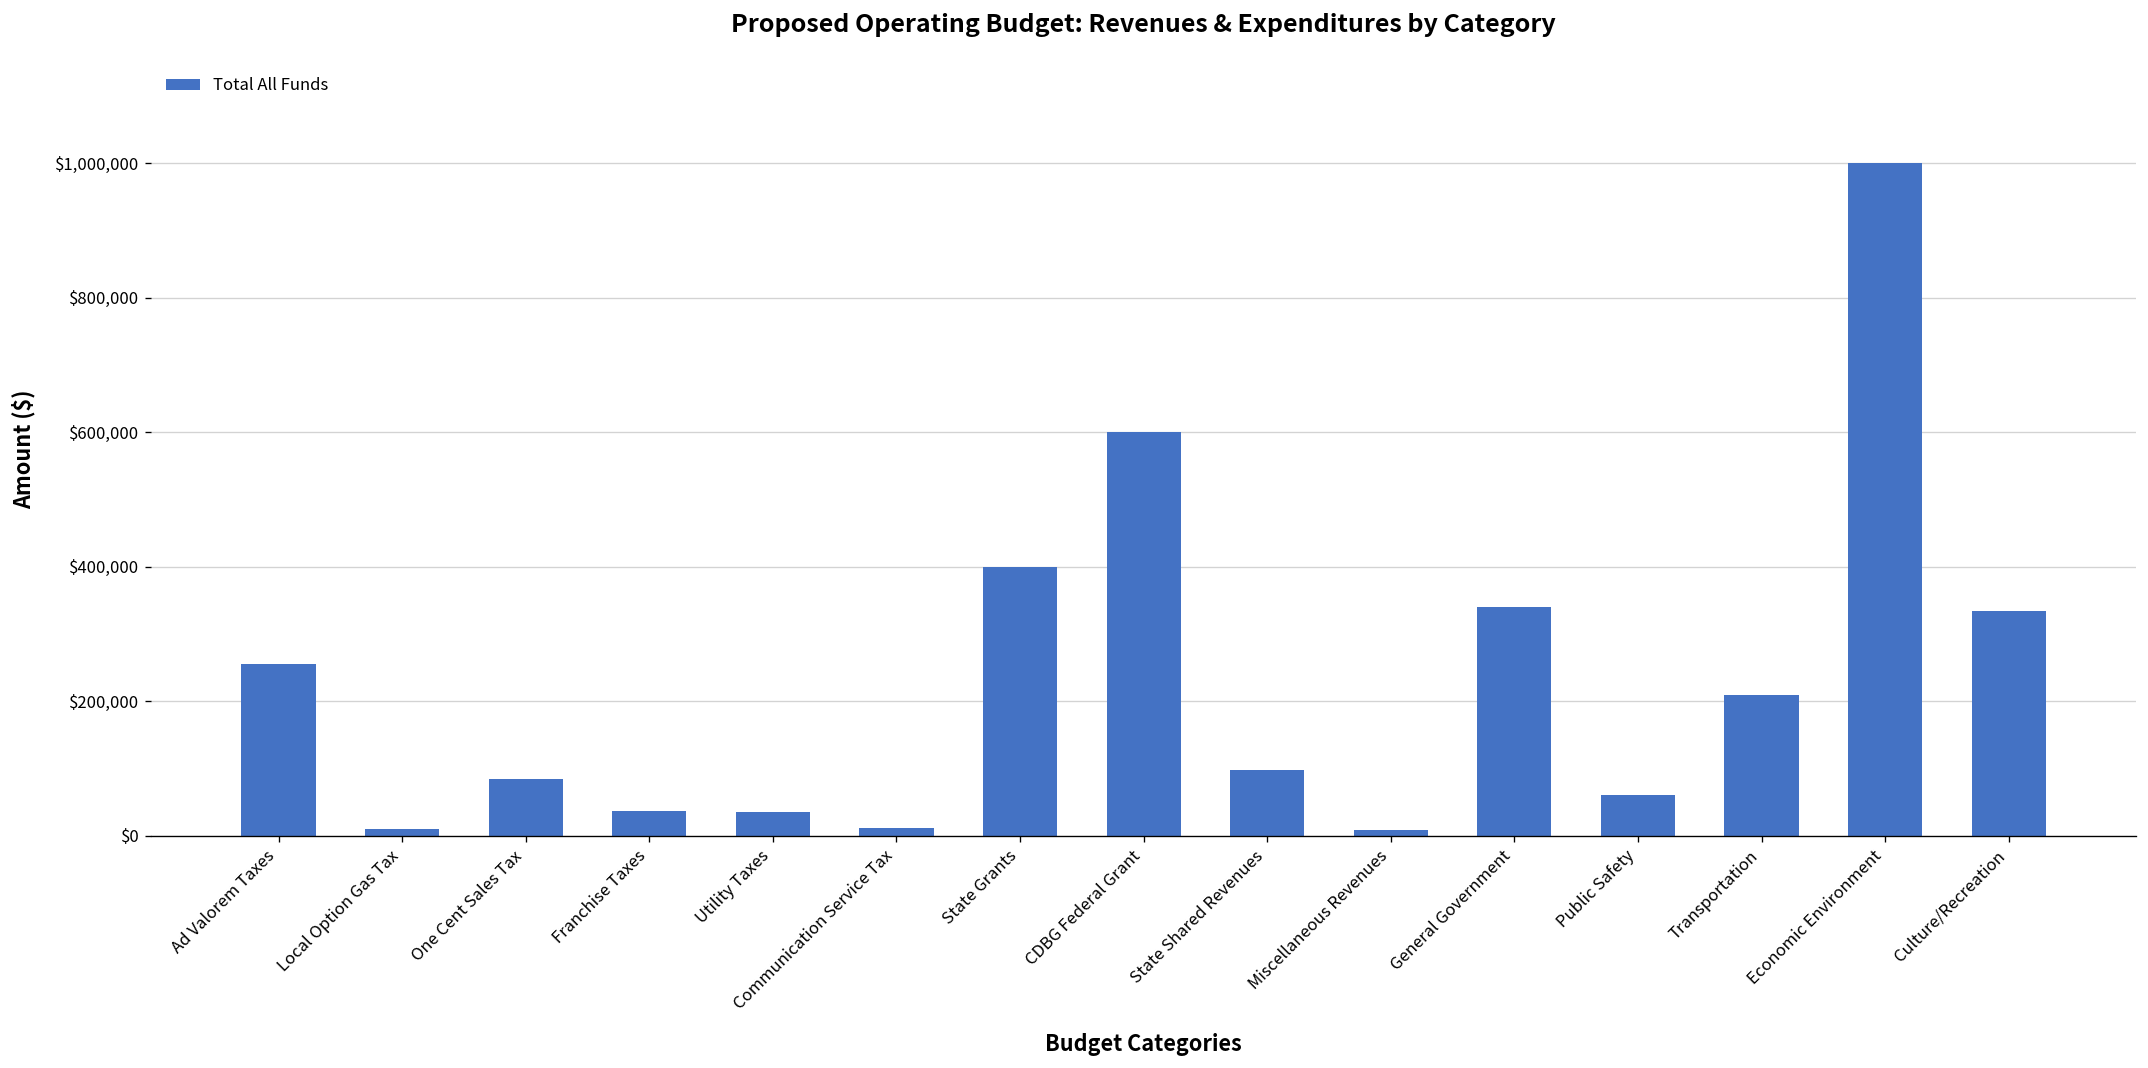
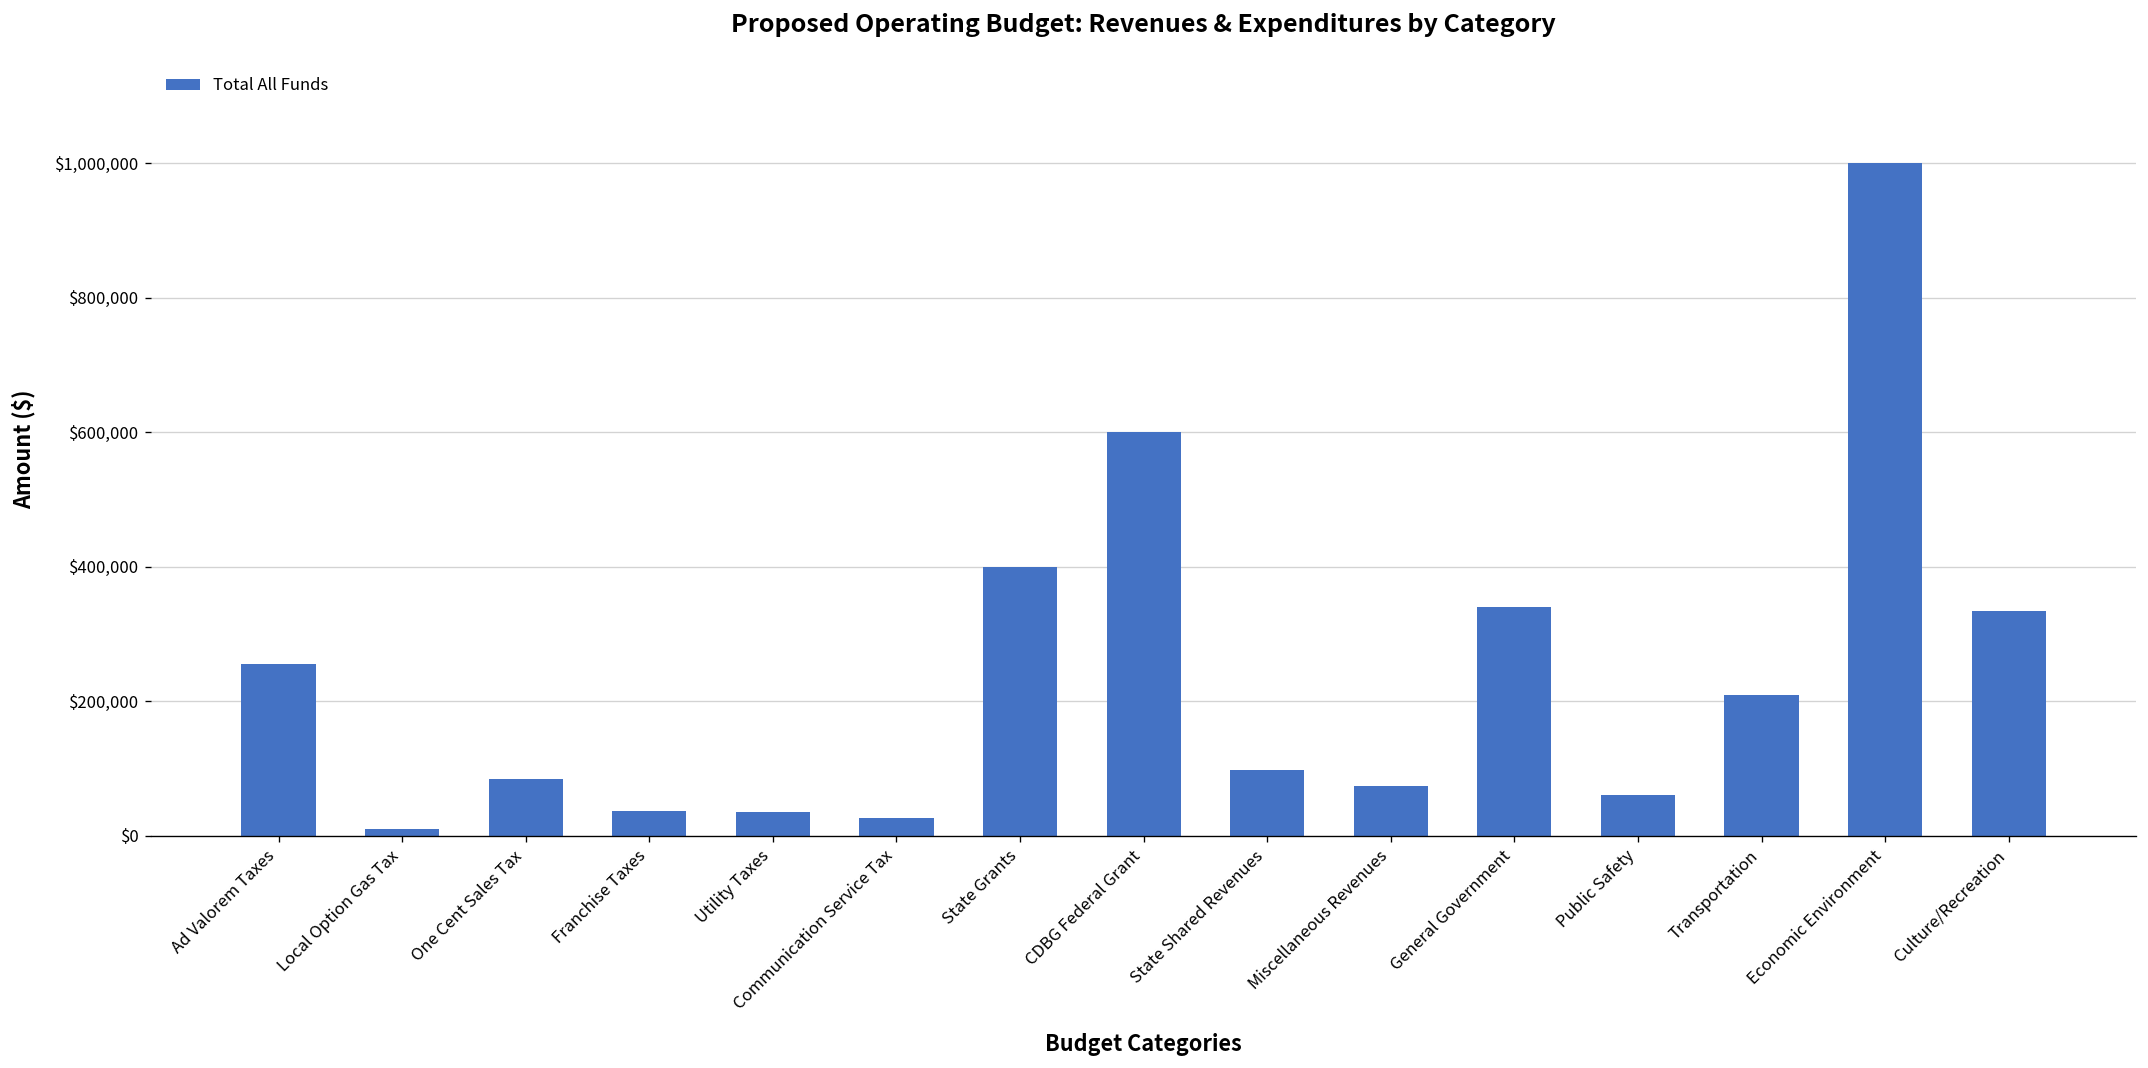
  {
    "Ad Valorem Taxes": "$260,000",
    "Local Option Gas Tax": "$10,000",
    "One Cent Sales Tax": "$80,000",
    "Franchise Taxes": "$40,000",
    "Utility Taxes": "$40,000",
-   "Communication Service Tax": "$10,000",
+   "Communication Service Tax": "$30,000",
    "State Grants": "$400,000",
    "CDBG Federal Grant": "$600,000",
    "State Shared Revenues": "$100,000",
-   "Miscellaneous Revenues": "$10,000",
+   "Miscellaneous Revenues": "$80,000",
    "General Government": "$340,000",
    "Public Safety": "$60,000",
    "Transportation": "$210,000",
    "Economic Environment": "$1,000,000",
    "Culture/Recreation": "$330,000"
  }
